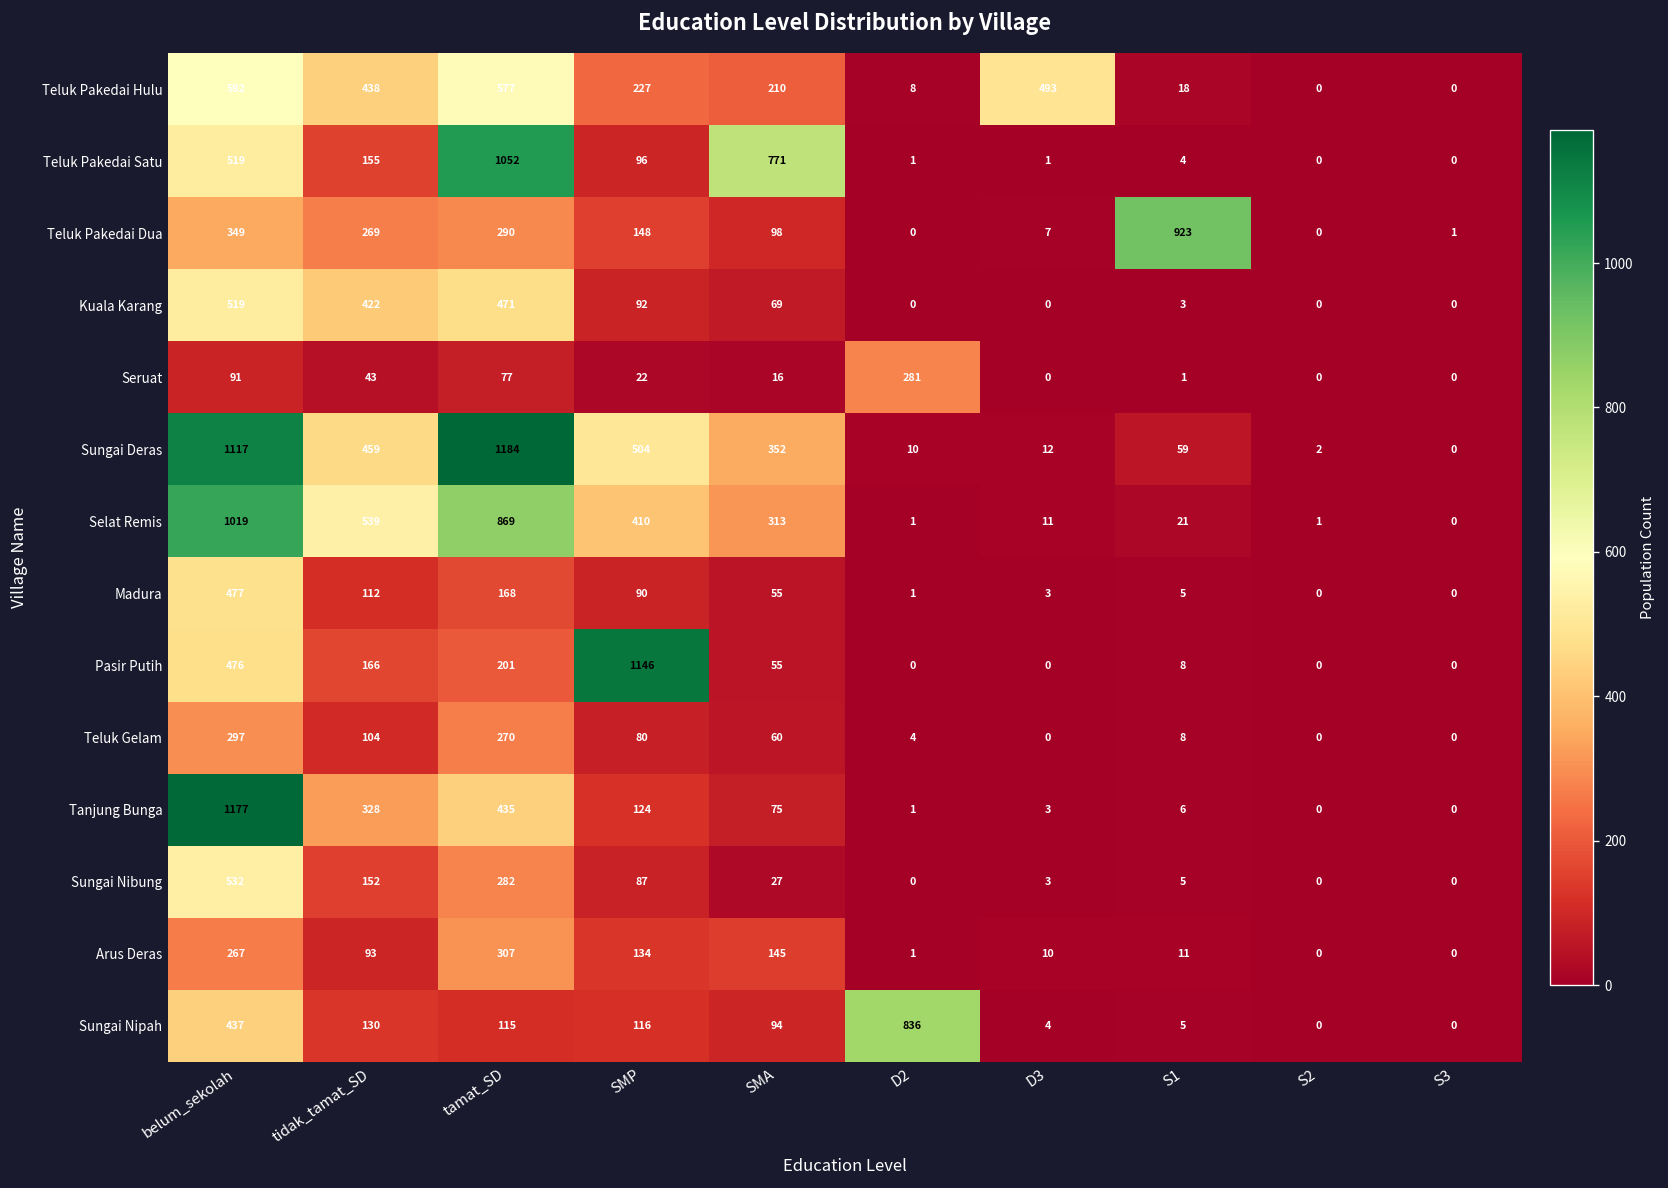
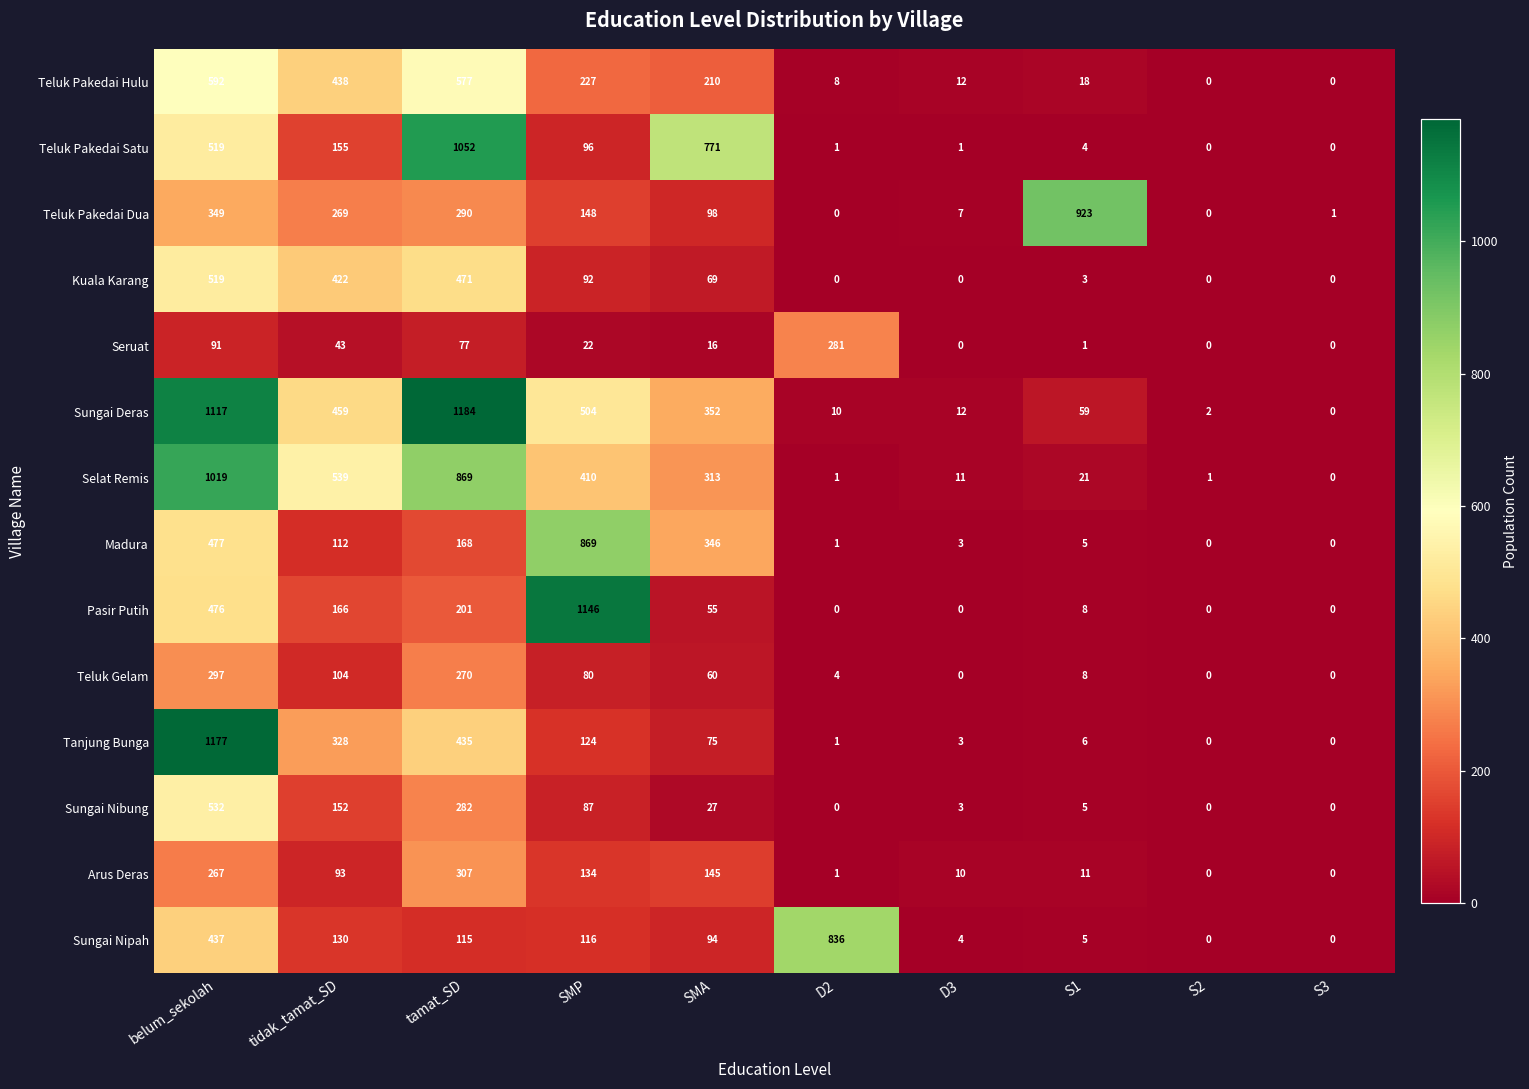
  {
    "Teluk Pakedai Hulu": {
      "belum_sekolah": 592,
      "tidak_tamat_SD": 438,
      "tamat_SD": 577,
      "SMP": 227,
      "SMA": 210,
      "D2": 8,
-     "D3": 493,
+     "D3": 12,
      "S1": 18,
      "S2": 0,
      "S3": 0
    },
    "Teluk Pakedai Satu": {
      "belum_sekolah": 519,
      "tidak_tamat_SD": 155,
      "tamat_SD": 1052,
      "SMP": 96,
      "SMA": 771,
      "D2": 1,
      "D3": 1,
      "S1": 4,
      "S2": 0,
      "S3": 0
    },
    "Teluk Pakedai Dua": {
      "belum_sekolah": 349,
      "tidak_tamat_SD": 269,
      "tamat_SD": 290,
      "SMP": 148,
      "SMA": 98,
      "D2": 0,
      "D3": 7,
      "S1": 923,
      "S2": 0,
      "S3": 1
    },
    "Kuala Karang": {
      "belum_sekolah": 519,
      "tidak_tamat_SD": 422,
      "tamat_SD": 471,
      "SMP": 92,
      "SMA": 69,
      "D2": 0,
      "D3": 0,
      "S1": 3,
      "S2": 0,
      "S3": 0
    },
    "Seruat": {
      "belum_sekolah": 91,
      "tidak_tamat_SD": 43,
      "tamat_SD": 77,
      "SMP": 22,
      "SMA": 16,
      "D2": 281,
      "D3": 0,
      "S1": 1,
      "S2": 0,
      "S3": 0
    },
    "Sungai Deras": {
      "belum_sekolah": 1117,
      "tidak_tamat_SD": 459,
      "tamat_SD": 1184,
      "SMP": 504,
      "SMA": 352,
      "D2": 10,
      "D3": 12,
      "S1": 59,
      "S2": 2,
      "S3": 0
    },
    "Selat Remis": {
      "belum_sekolah": 1019,
      "tidak_tamat_SD": 539,
      "tamat_SD": 869,
      "SMP": 410,
      "SMA": 313,
      "D2": 1,
      "D3": 11,
      "S1": 21,
      "S2": 1,
      "S3": 0
    },
    "Madura": {
      "belum_sekolah": 477,
      "tidak_tamat_SD": 112,
      "tamat_SD": 168,
-     "SMP": 90,
-     "SMA": 55,
+     "SMP": 869,
+     "SMA": 346,
      "D2": 1,
      "D3": 3,
      "S1": 5,
      "S2": 0,
      "S3": 0
    },
    "Pasir Putih": {
      "belum_sekolah": 476,
      "tidak_tamat_SD": 166,
      "tamat_SD": 201,
      "SMP": 1146,
      "SMA": 55,
      "D2": 0,
      "D3": 0,
      "S1": 8,
      "S2": 0,
      "S3": 0
    },
    "Teluk Gelam": {
      "belum_sekolah": 297,
      "tidak_tamat_SD": 104,
      "tamat_SD": 270,
      "SMP": 80,
      "SMA": 60,
      "D2": 4,
      "D3": 0,
      "S1": 8,
      "S2": 0,
      "S3": 0
    },
    "Tanjung Bunga": {
      "belum_sekolah": 1177,
      "tidak_tamat_SD": 328,
      "tamat_SD": 435,
      "SMP": 124,
      "SMA": 75,
      "D2": 1,
      "D3": 3,
      "S1": 6,
      "S2": 0,
      "S3": 0
    },
    "Sungai Nibung": {
      "belum_sekolah": 532,
      "tidak_tamat_SD": 152,
      "tamat_SD": 282,
      "SMP": 87,
      "SMA": 27,
      "D2": 0,
      "D3": 3,
      "S1": 5,
      "S2": 0,
      "S3": 0
    },
    "Arus Deras": {
      "belum_sekolah": 267,
      "tidak_tamat_SD": 93,
      "tamat_SD": 307,
      "SMP": 134,
      "SMA": 145,
      "D2": 1,
      "D3": 10,
      "S1": 11,
      "S2": 0,
      "S3": 0
    },
    "Sungai Nipah": {
      "belum_sekolah": 437,
      "tidak_tamat_SD": 130,
      "tamat_SD": 115,
      "SMP": 116,
      "SMA": 94,
      "D2": 836,
      "D3": 4,
      "S1": 5,
      "S2": 0,
      "S3": 0
    }
  }
